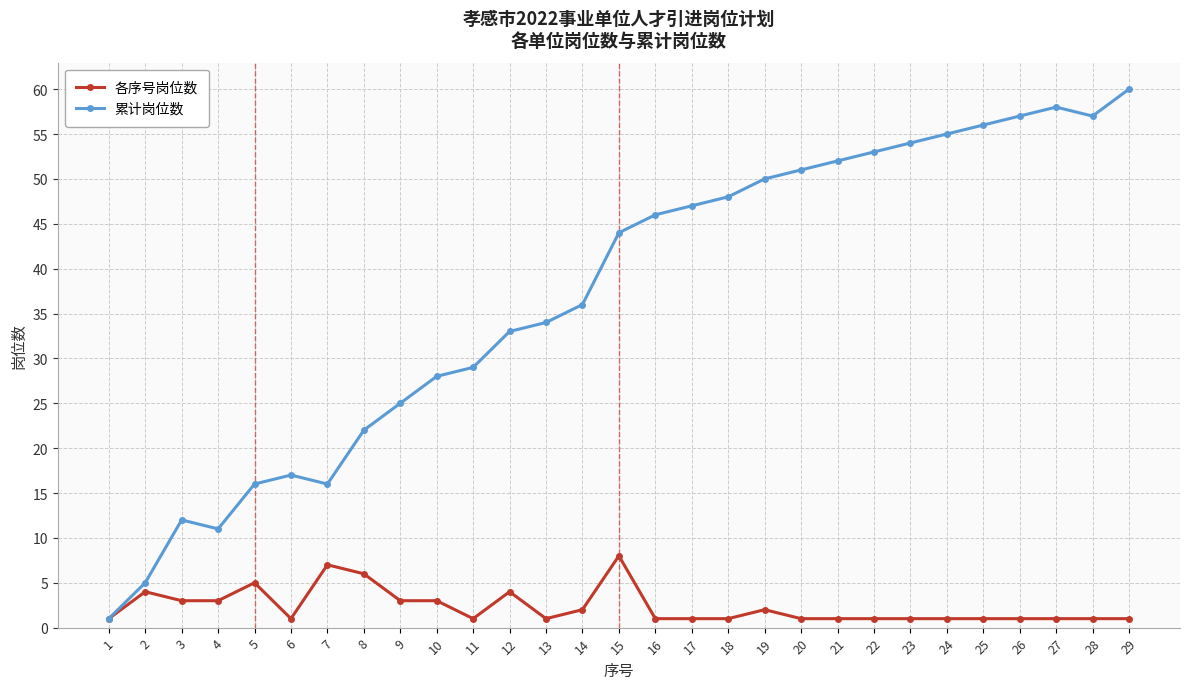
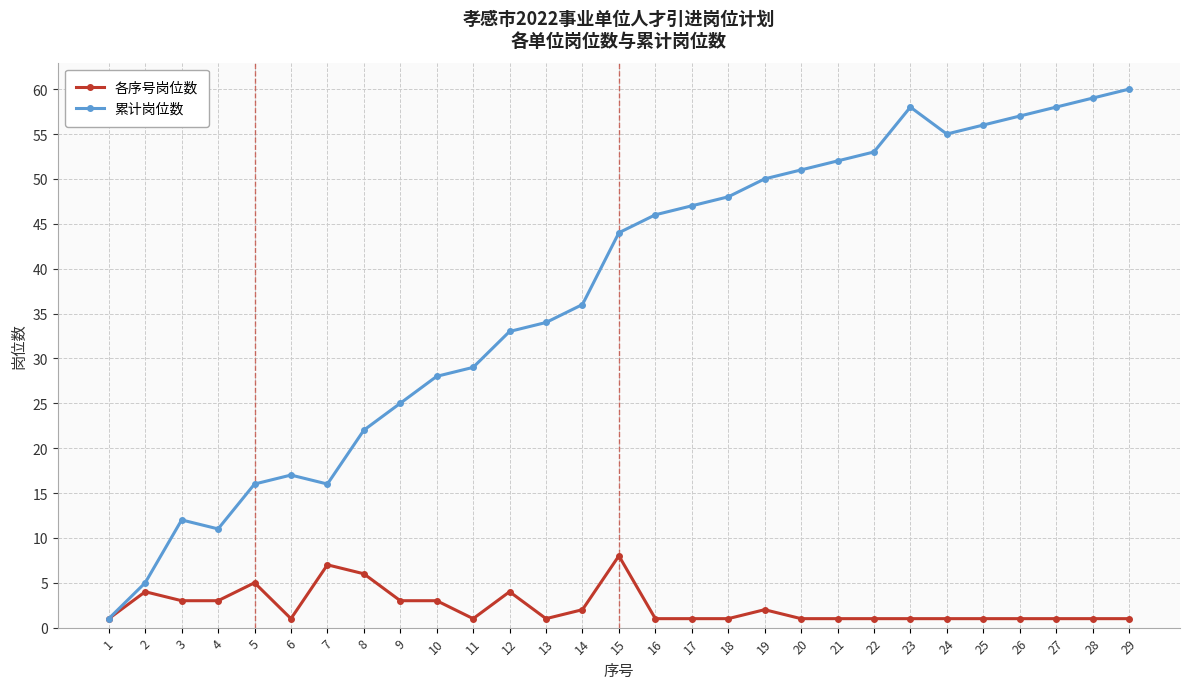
  {
    "各序号岗位数": {
      "2": 4,
      "3": 3,
      "4": 3,
      "5": 5,
      "6": 1,
      "7": 7,
      "8": 6,
      "9": 3,
      "10": 3,
      "11": 1,
      "12": 4,
      "13": 1,
      "14": 2,
      "15": 8,
      "16": 1,
      "17": 1,
      "18": 1,
      "19": 2,
      "20": 1,
      "21": 1,
      "22": 1,
      "23": 1,
      "24": 1,
      "25": 1,
      "26": 1,
      "27": 1,
      "28": 1,
      "29": 1
    },
    "累计岗位数": {
      "2": 5,
      "3": 12,
      "4": 11,
      "5": 16,
      "6": 17,
      "7": 16,
      "8": 22,
      "9": 25,
      "10": 28,
      "11": 29,
      "12": 33,
      "13": 34,
      "14": 36,
      "15": 44,
      "16": 46,
      "17": 47,
      "18": 48,
      "19": 50,
      "20": 51,
      "21": 52,
      "22": 53,
-     "23": 54,
+     "23": 58,
      "24": 55,
      "25": 56,
      "26": 57,
      "27": 58,
-     "28": 57,
+     "28": 59,
      "29": 60
    }
  }
